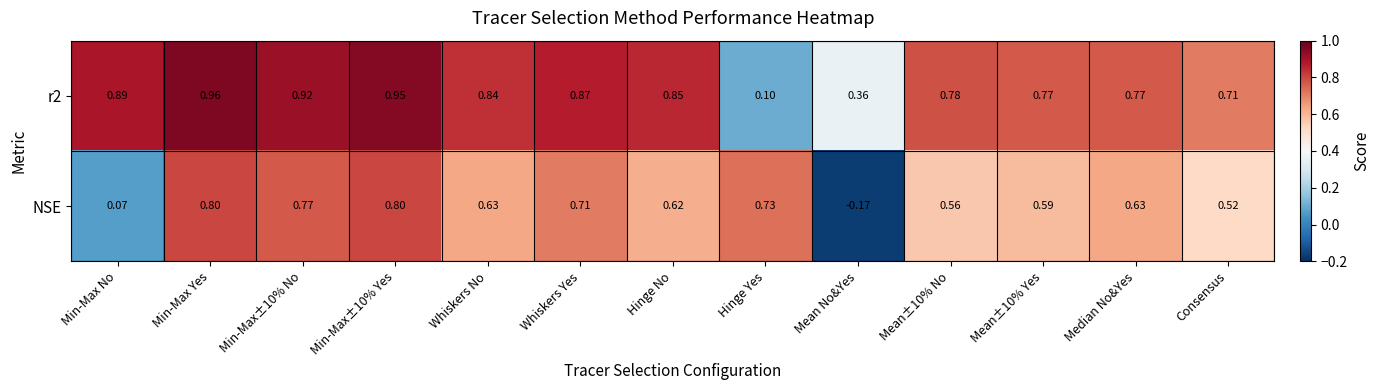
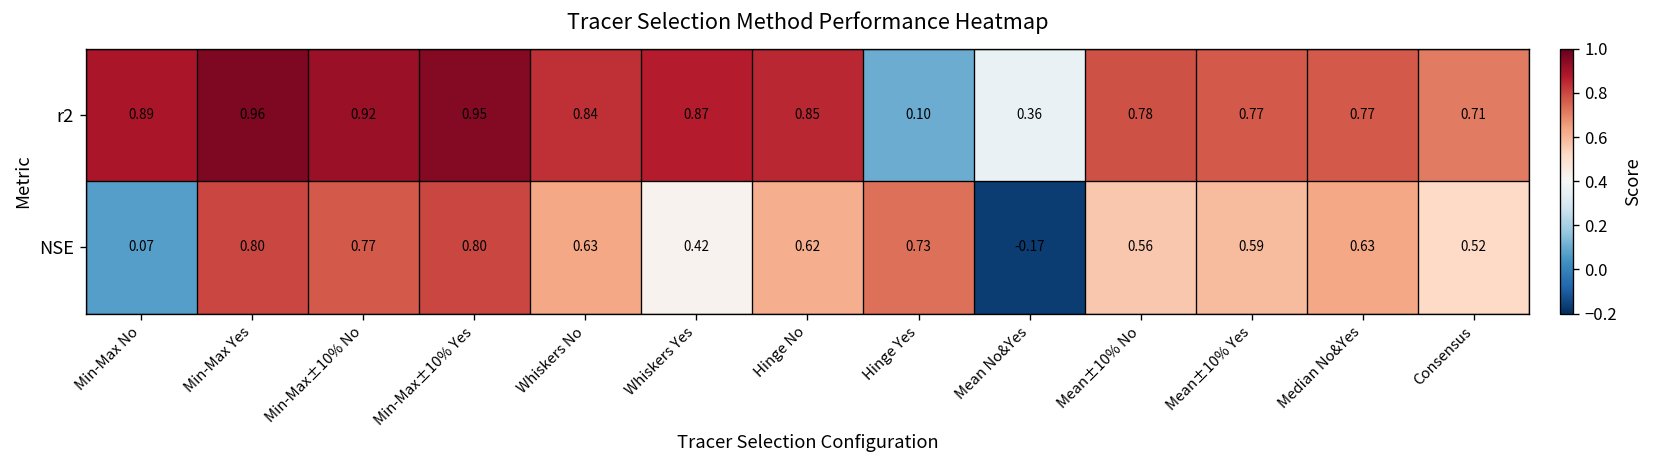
  {
    "r2": {
      "Min-Max No": 0.89,
      "Min-Max Yes": 0.96,
      "Min-Max±10% No": 0.92,
      "Min-Max±10% Yes": 0.95,
      "Whiskers No": 0.84,
      "Whiskers Yes": 0.87,
      "Hinge No": 0.85,
      "Hinge Yes": 0.10,
      "Mean No&Yes": 0.36,
      "Mean±10% No": 0.78,
      "Mean±10% Yes": 0.77,
      "Median No&Yes": 0.77,
      "Consensus": 0.71
    },
    "NSE": {
      "Min-Max No": 0.07,
      "Min-Max Yes": 0.80,
      "Min-Max±10% No": 0.77,
      "Min-Max±10% Yes": 0.80,
      "Whiskers No": 0.63,
-     "Whiskers Yes": 0.71,
+     "Whiskers Yes": 0.42,
      "Hinge No": 0.62,
      "Hinge Yes": 0.73,
      "Mean No&Yes": -0.17,
      "Mean±10% No": 0.56,
      "Mean±10% Yes": 0.59,
      "Median No&Yes": 0.63,
      "Consensus": 0.52
    }
  }
